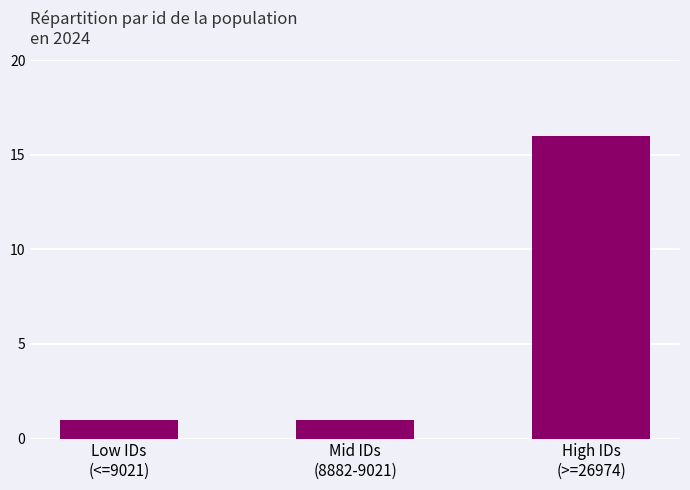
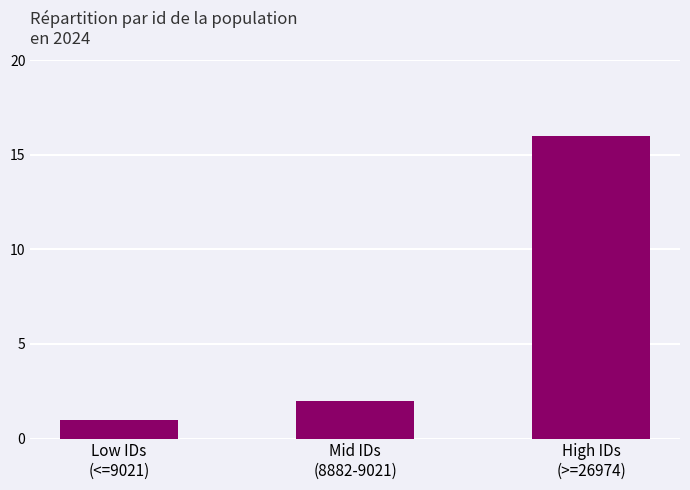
  {
    "Low IDs (<=9021)": 1,
-   "Mid IDs (8882-9021)": 1,
+   "Mid IDs (8882-9021)": 2,
    "High IDs (>=26974)": 16
  }
